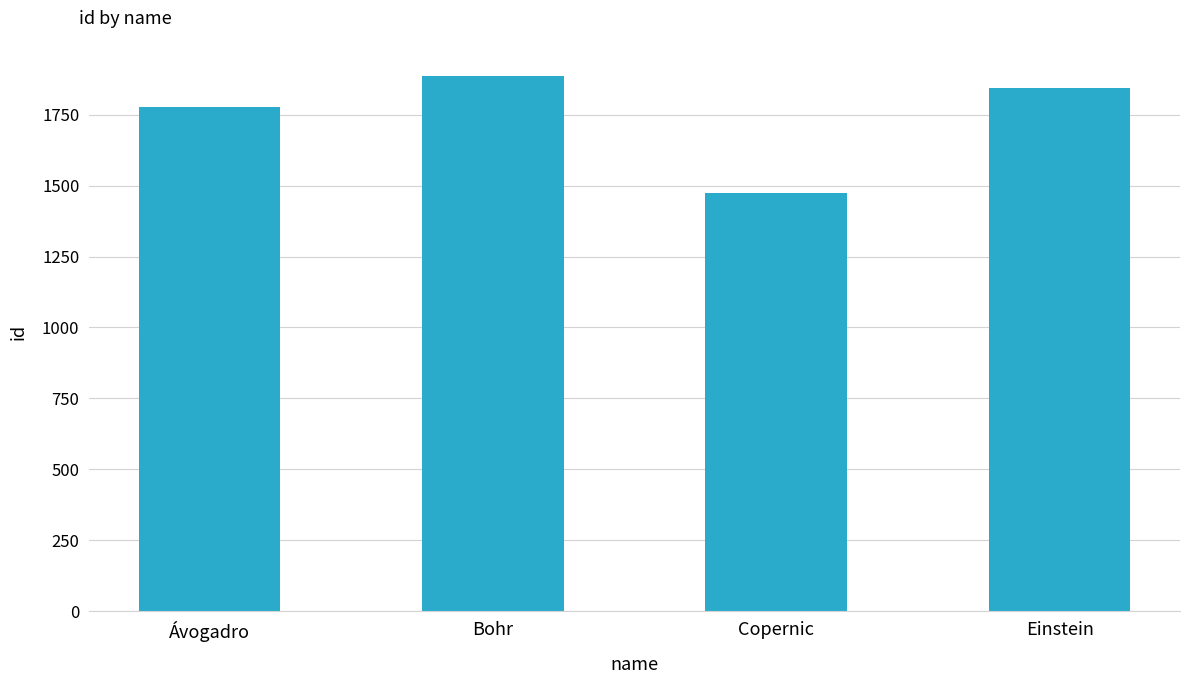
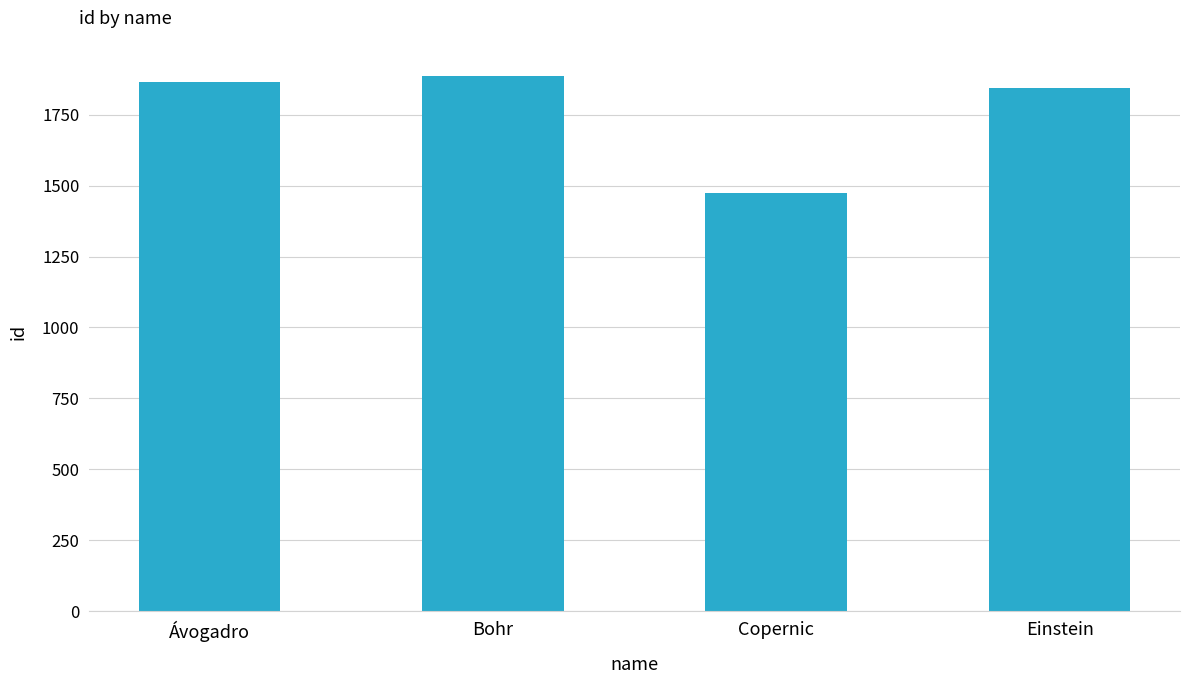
  {
-   "Ávogadro": 1780,
+   "Ávogadro": 1870,
    "Bohr": 1890,
    "Copernic": 1470,
    "Einstein": 1840
  }
